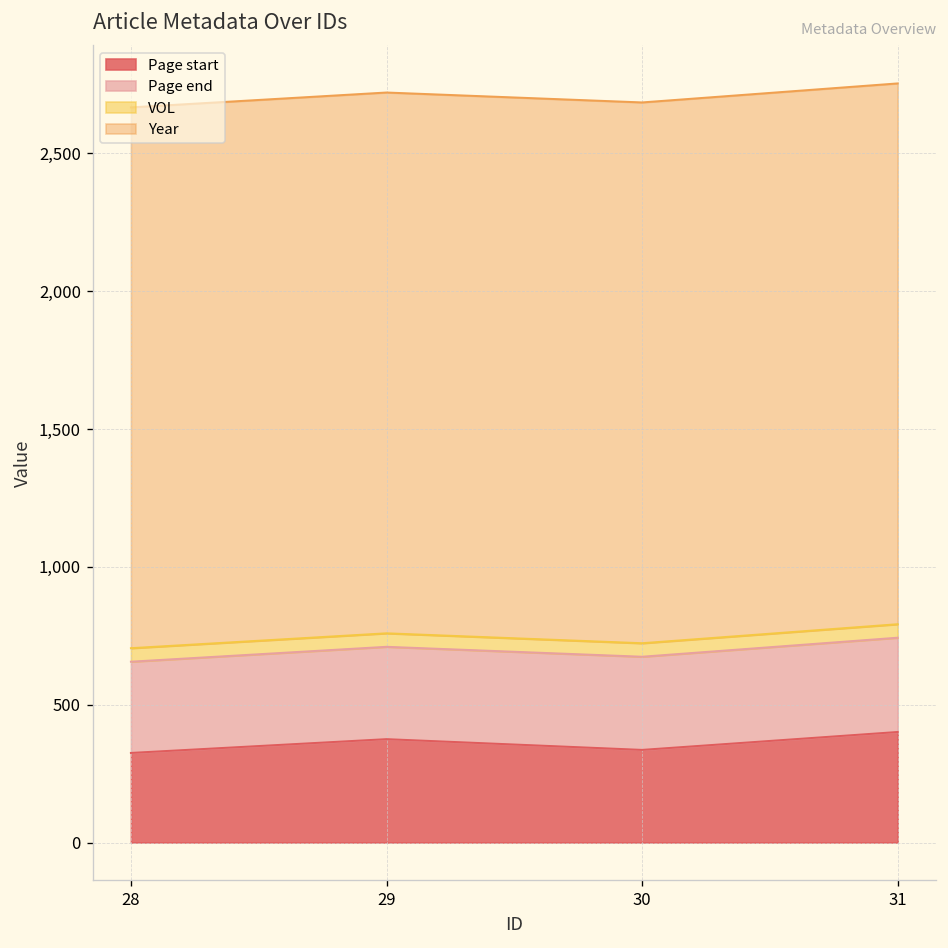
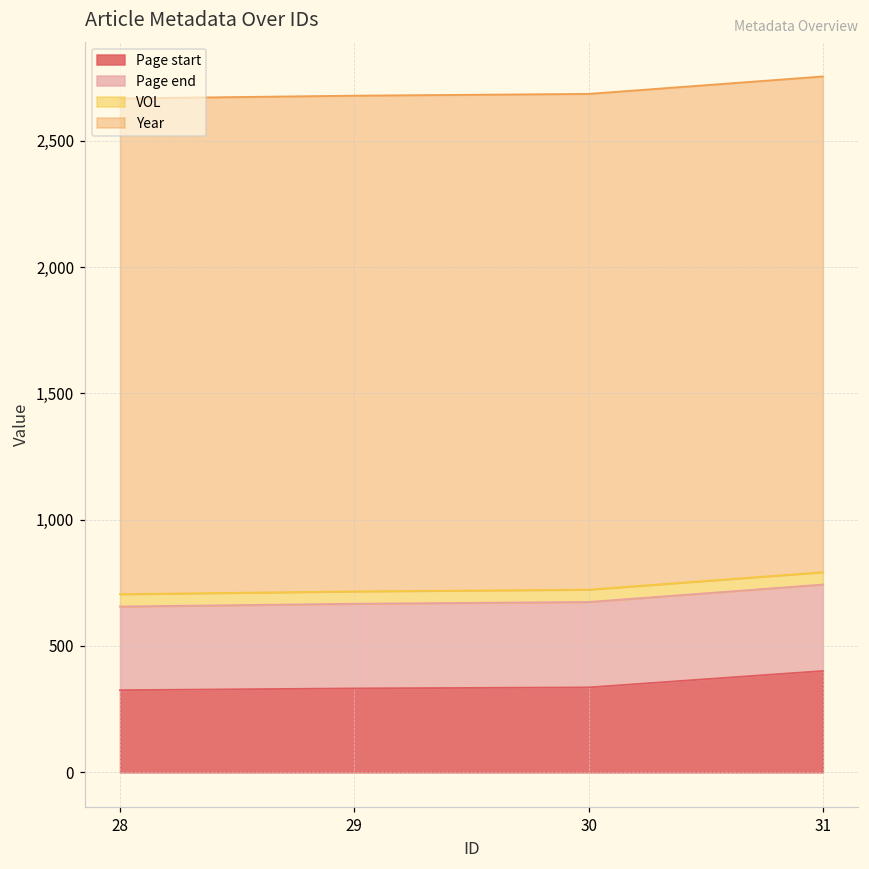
  {
    "Page start": {
      "28": 330,
-     "29": 380,
+     "29": 330,
      "30": 340,
      "31": 400
    }
  }
